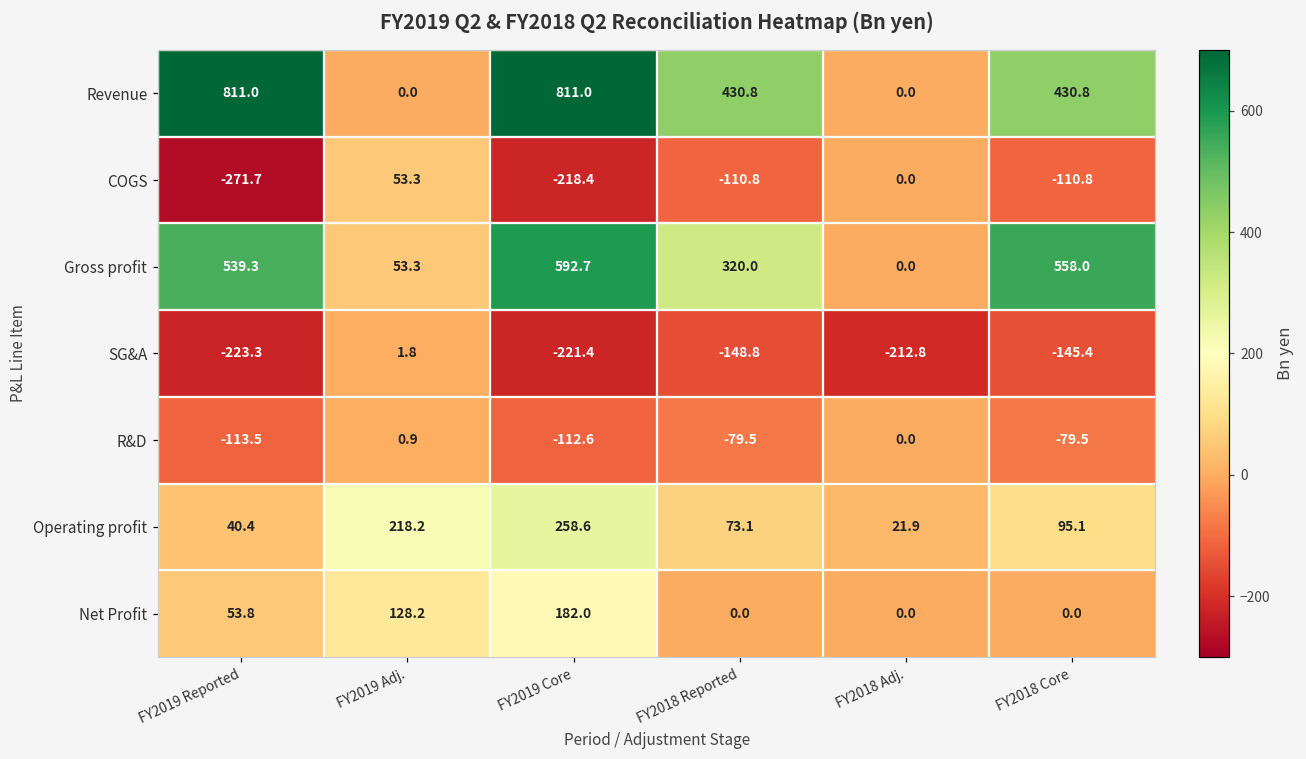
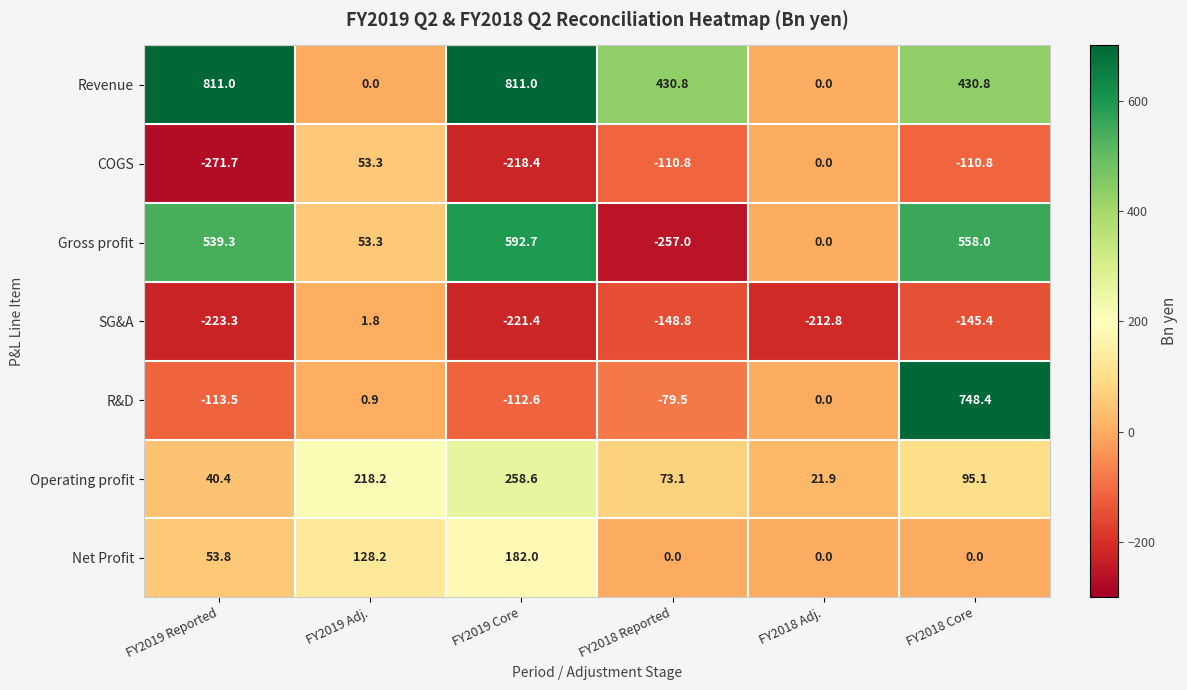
  {
    "Revenue": {
      "FY2019 Reported": 811.0,
      "FY2019 Adj.": 0.0,
      "FY2019 Core": 811.0,
      "FY2018 Reported": 430.8,
      "FY2018 Adj.": 0.0,
      "FY2018 Core": 430.8
    },
    "COGS": {
      "FY2019 Reported": -271.7,
      "FY2019 Adj.": 53.3,
      "FY2019 Core": -218.4,
      "FY2018 Reported": -110.8,
      "FY2018 Adj.": 0.0,
      "FY2018 Core": -110.8
    },
    "Gross profit": {
      "FY2019 Reported": 539.3,
      "FY2019 Adj.": 53.3,
      "FY2019 Core": 592.7,
-     "FY2018 Reported": 320.0,
+     "FY2018 Reported": -257.0,
      "FY2018 Adj.": 0.0,
      "FY2018 Core": 558.0
    },
    "SG&A": {
      "FY2019 Reported": -223.3,
      "FY2019 Adj.": 1.8,
      "FY2019 Core": -221.4,
      "FY2018 Reported": -148.8,
      "FY2018 Adj.": -212.8,
      "FY2018 Core": -145.4
    },
    "R&D": {
      "FY2019 Reported": -113.5,
      "FY2019 Adj.": 0.9,
      "FY2019 Core": -112.6,
      "FY2018 Reported": -79.5,
      "FY2018 Adj.": 0.0,
-     "FY2018 Core": -79.5
+     "FY2018 Core": 748.4
    },
    "Operating profit": {
      "FY2019 Reported": 40.4,
      "FY2019 Adj.": 218.2,
      "FY2019 Core": 258.6,
      "FY2018 Reported": 73.1,
      "FY2018 Adj.": 21.9,
      "FY2018 Core": 95.1
    },
    "Net Profit": {
      "FY2019 Reported": 53.8,
      "FY2019 Adj.": 128.2,
      "FY2019 Core": 182.0,
      "FY2018 Reported": 0.0,
      "FY2018 Adj.": 0.0,
      "FY2018 Core": 0.0
    }
  }
